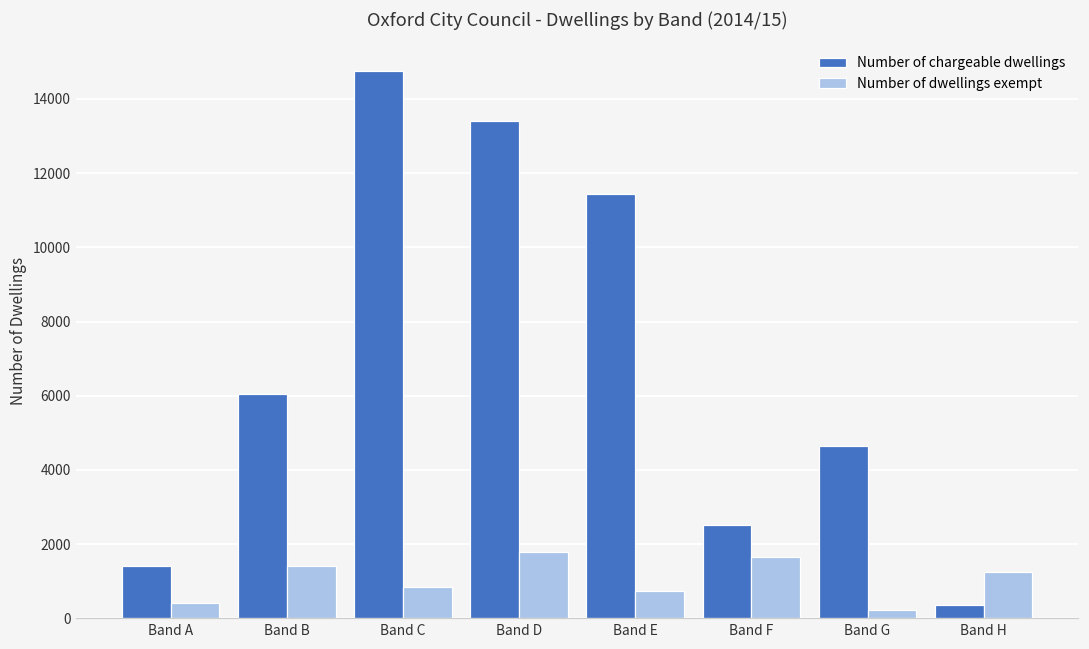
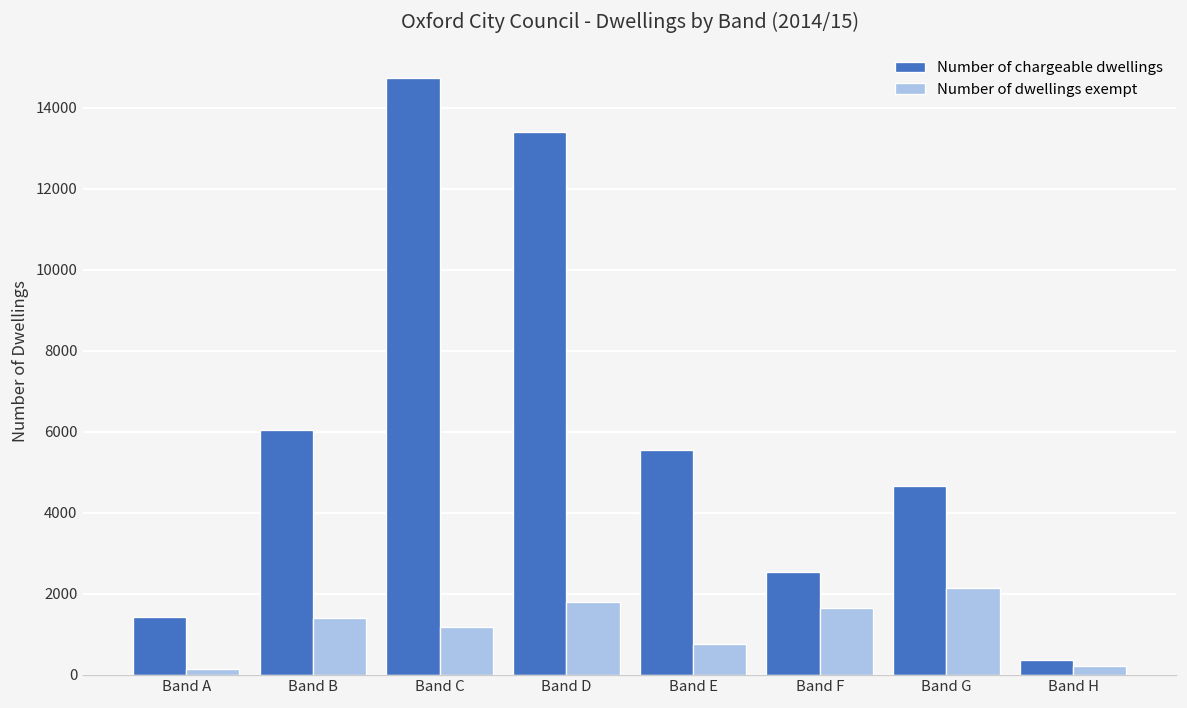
  {
    "Number of chargeable dwellings": {
      "Band A": 1400,
      "Band B": 6100,
      "Band C": 14700,
      "Band D": 13400,
-     "Band E": 11400,
+     "Band E": 5600,
      "Band F": 2500,
      "Band G": 4600,
      "Band H": 400
    },
    "Number of dwellings exempt": {
-     "Band A": 400,
+     "Band A": 100,
      "Band B": 1400,
-     "Band C": 900,
+     "Band C": 1200,
      "Band D": 1800,
      "Band E": 700,
      "Band F": 1600,
-     "Band G": 200,
-     "Band H": 1200
+     "Band G": 2100,
+     "Band H": 200
    }
  }
